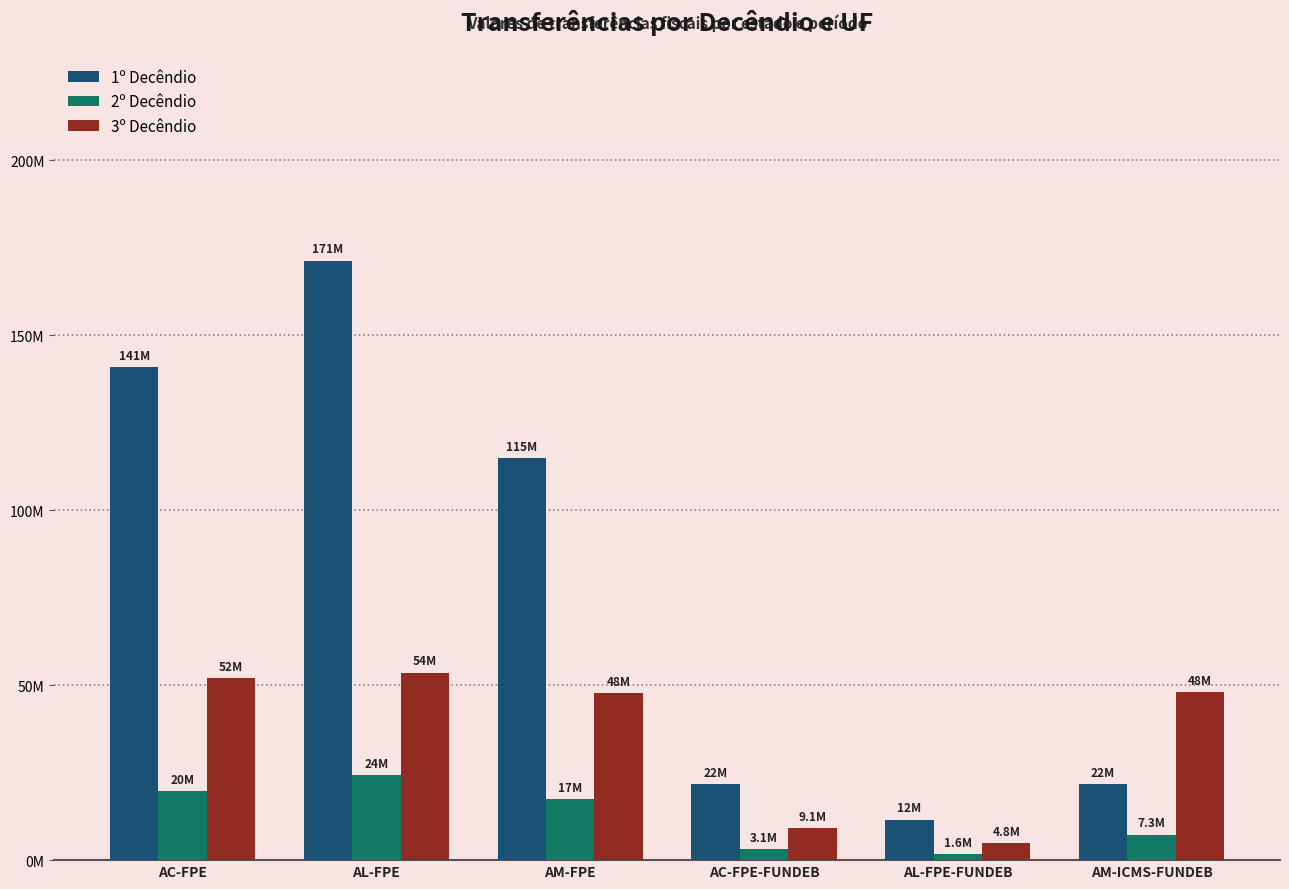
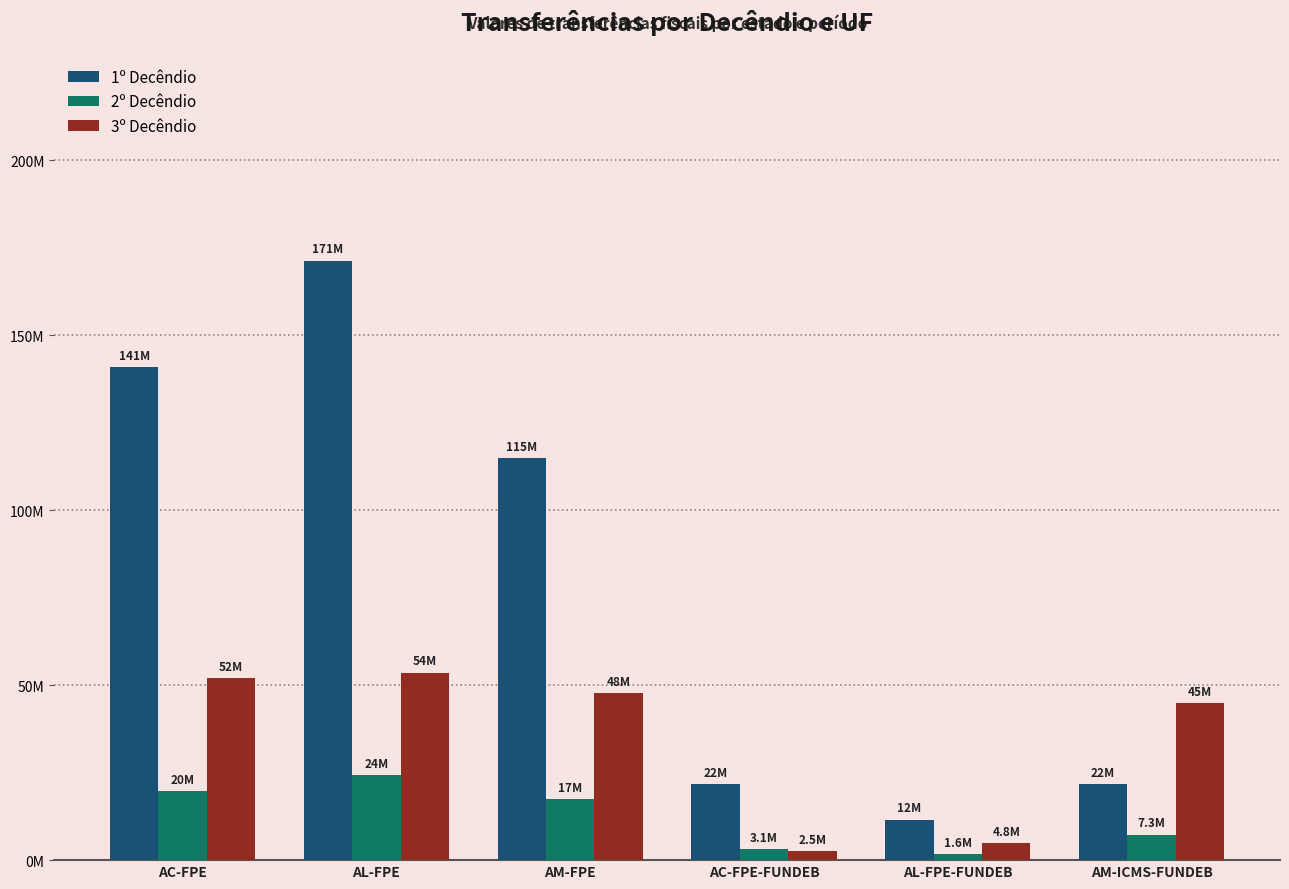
  {
    "3º Decêndio": {
      "AC-FPE": "52M",
      "AL-FPE": "54M",
      "AM-FPE": "48M",
-     "AC-FPE-FUNDEB": "9.1M",
+     "AC-FPE-FUNDEB": "2.5M",
      "AL-FPE-FUNDEB": "4.8M",
-     "AM-ICMS-FUNDEB": "48M"
+     "AM-ICMS-FUNDEB": "45M"
    }
  }
